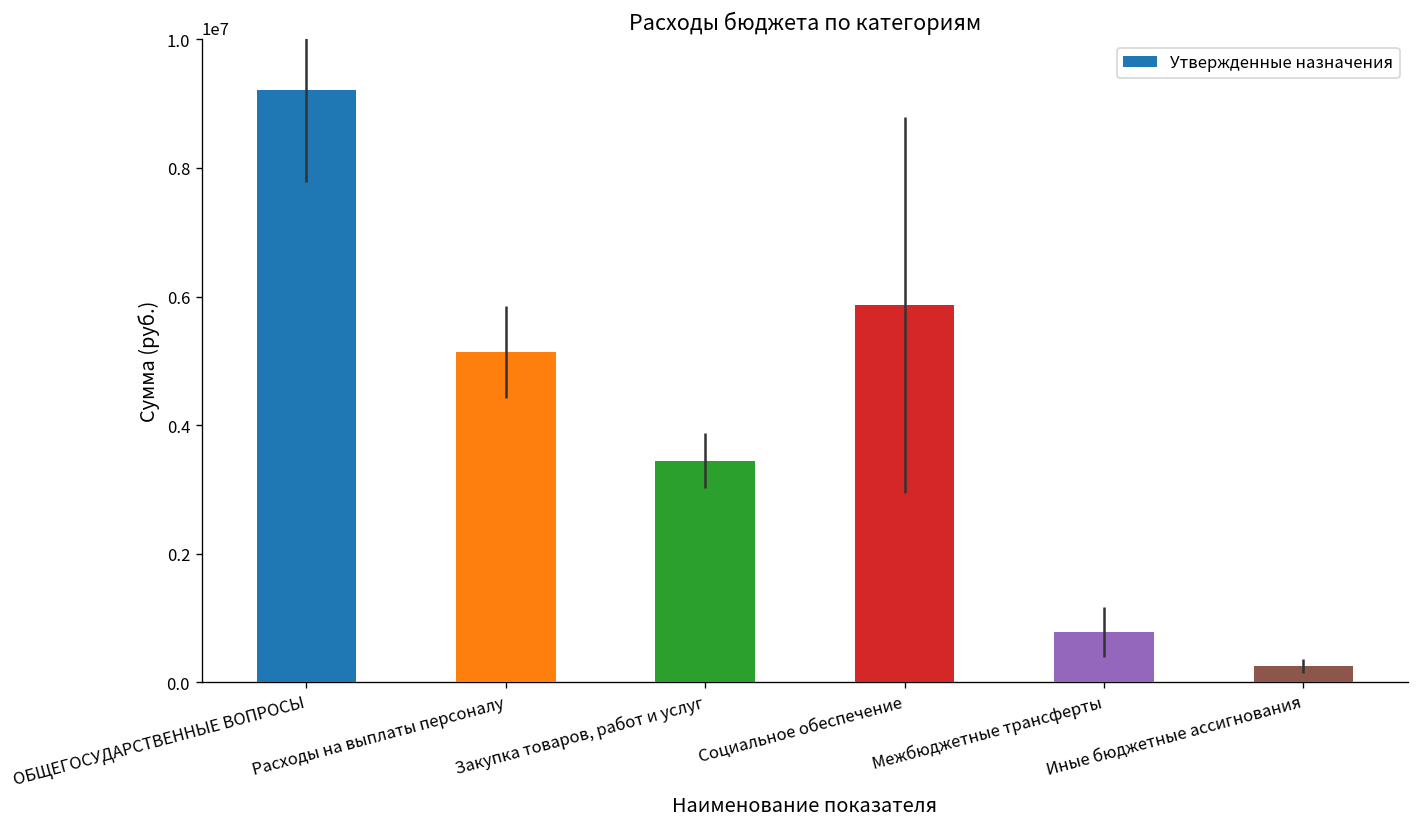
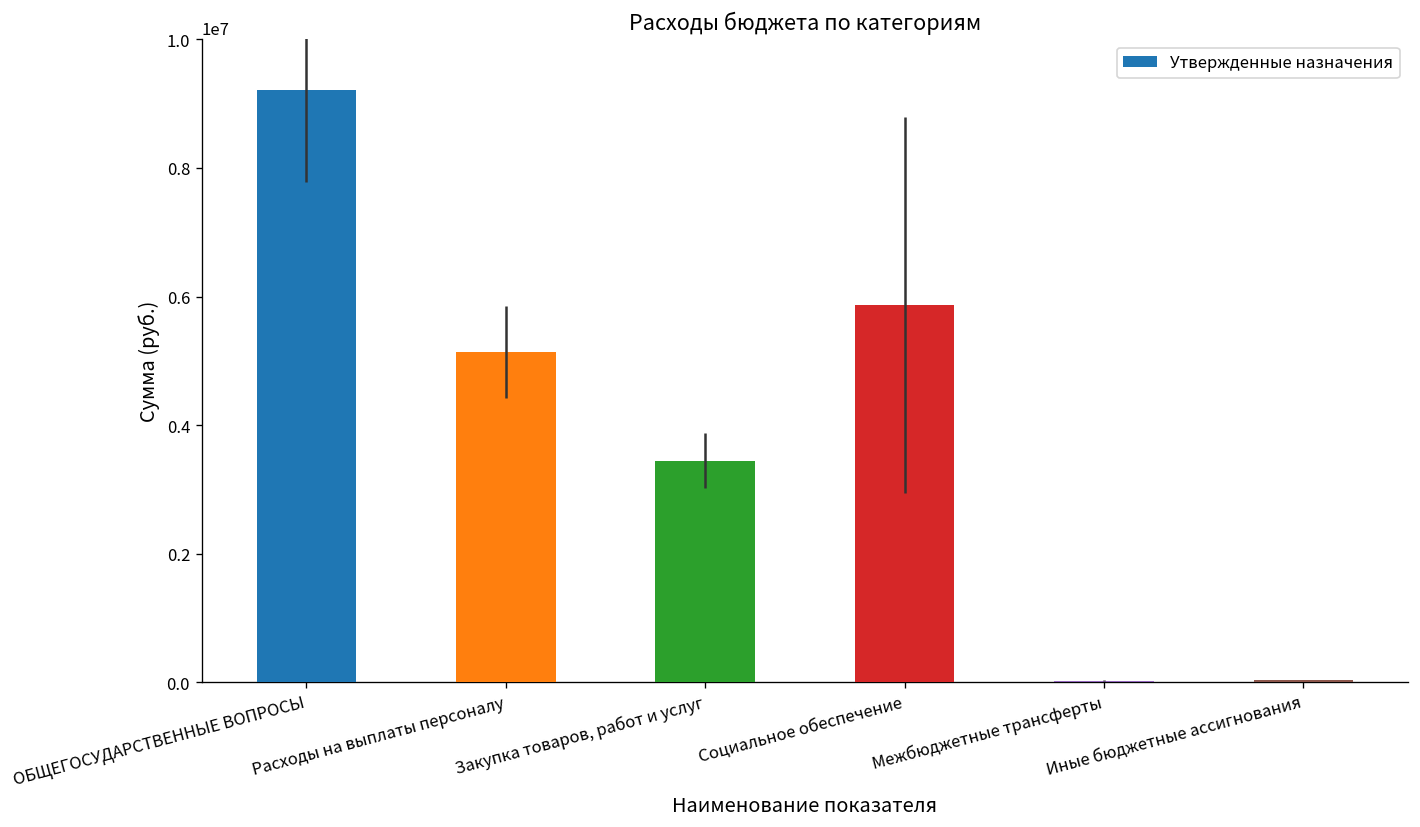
  {
    "ОБЩЕГОСУДАРСТВЕННЫЕ ВОПРОСЫ": 9200000,
    "Расходы на выплаты персоналу": 5100000,
    "Закупка товаров, работ и услуг": 3400000,
    "Социальное обеспечение": 5900000,
-   "Межбюджетные трансферты": 800000,
-   "Иные бюджетные ассигнования": 300000
+   "Межбюджетные трансферты": 0,
+   "Иные бюджетные ассигнования": 0
  }
